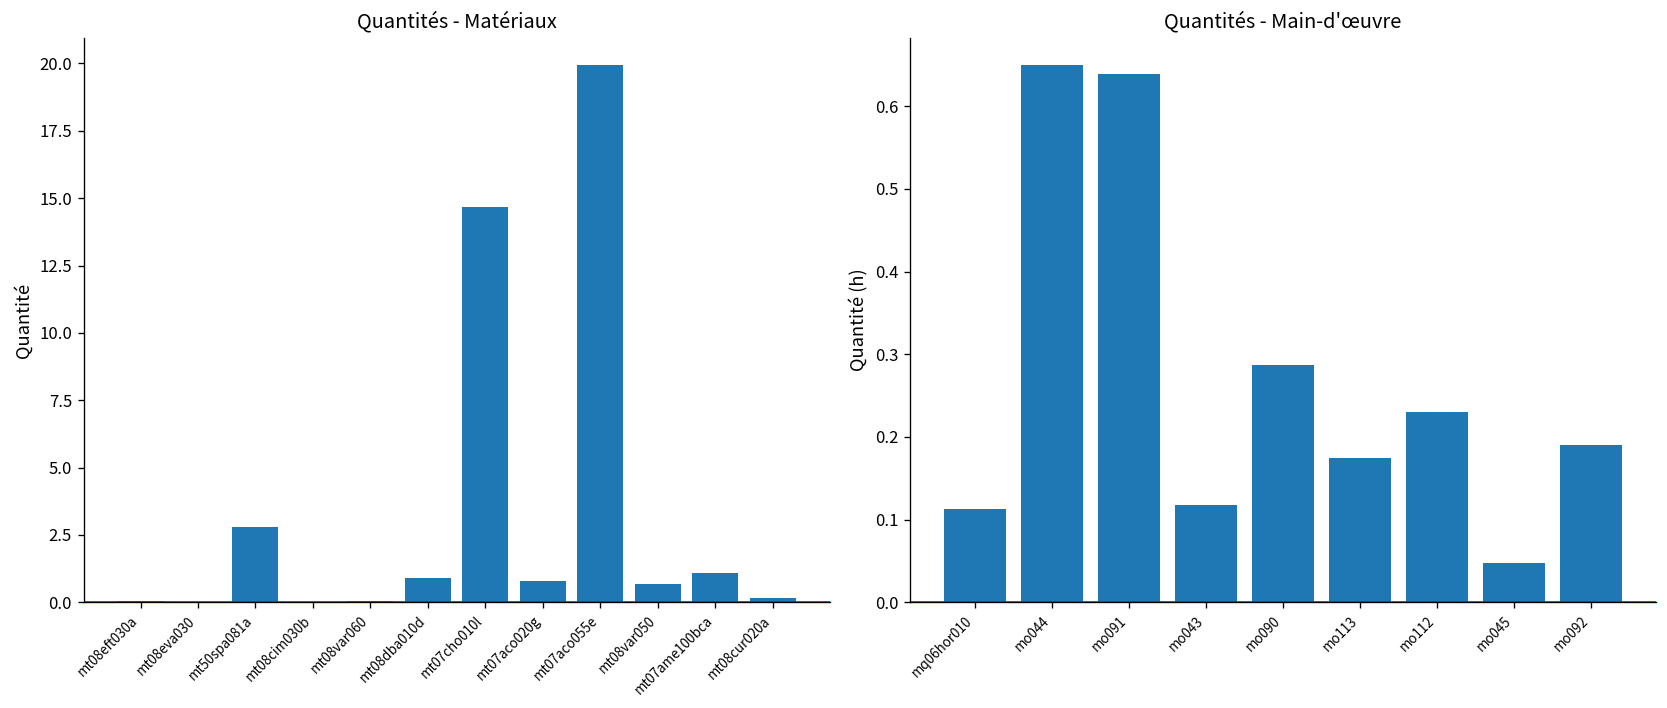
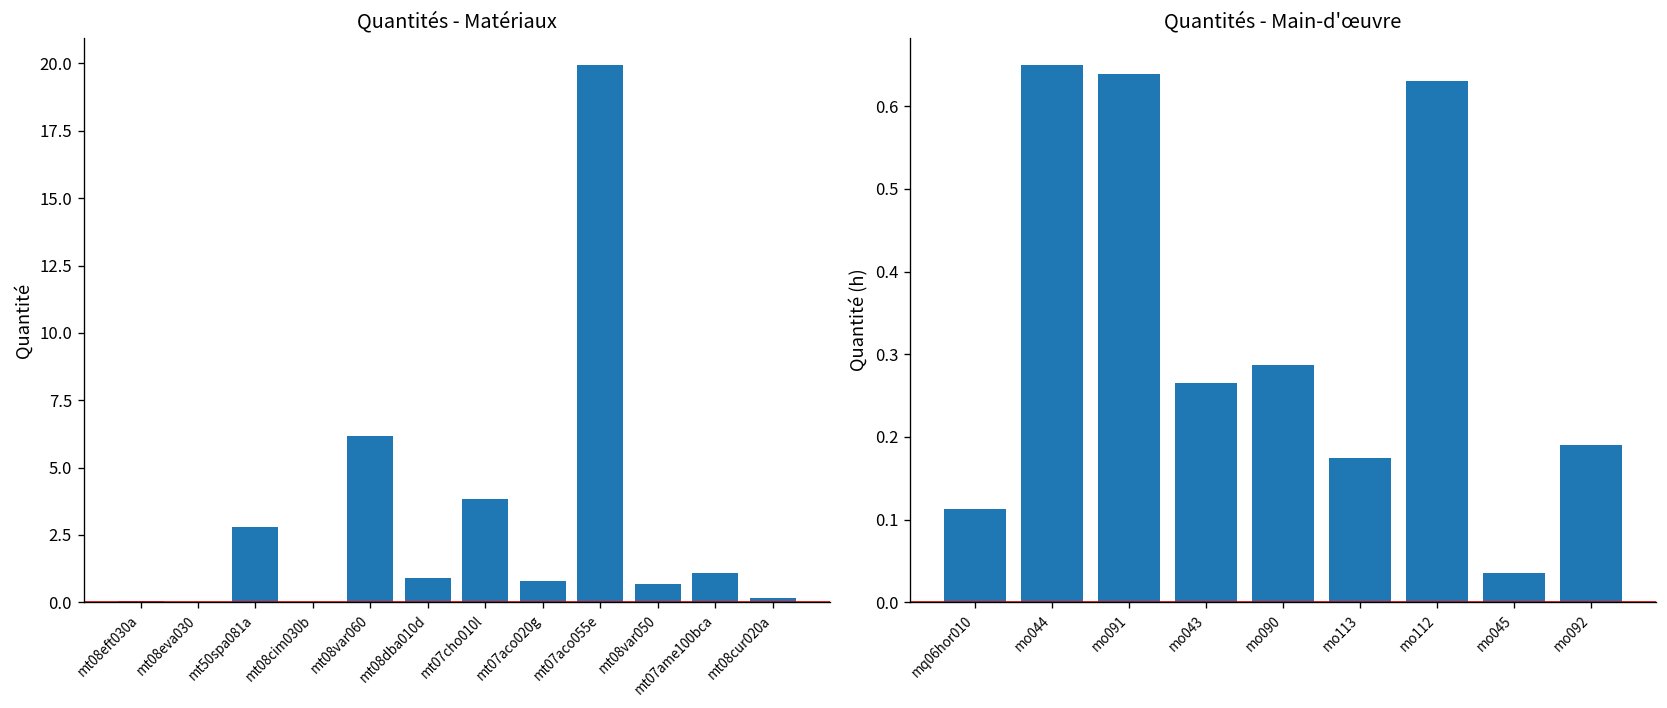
  {
    "Quantités - Matériaux": {
      "mt50spa081a": 2.8,
-     "mt08var060": 0.0,
+     "mt08var060": 6.2,
      "mt08dba010d": 0.9,
-     "mt07cho010l": 14.7,
+     "mt07cho010l": 3.9,
      "mt07aco020g": 0.8,
      "mt07aco055e": 20.0,
      "mt08var050": 0.7,
      "mt07ame100bca": 1.1,
      "mt08cur020a": 0.2
    },
    "Quantités - Main-d'œuvre": {
      "mq06hor010": 0.11,
      "mo044": 0.65,
      "mo091": 0.64,
-     "mo043": 0.12,
+     "mo043": 0.27,
      "mo090": 0.29,
      "mo113": 0.18,
-     "mo112": 0.23,
-     "mo045": 0.05,
+     "mo112": 0.63,
+     "mo045": 0.04,
      "mo092": 0.19
    }
  }
